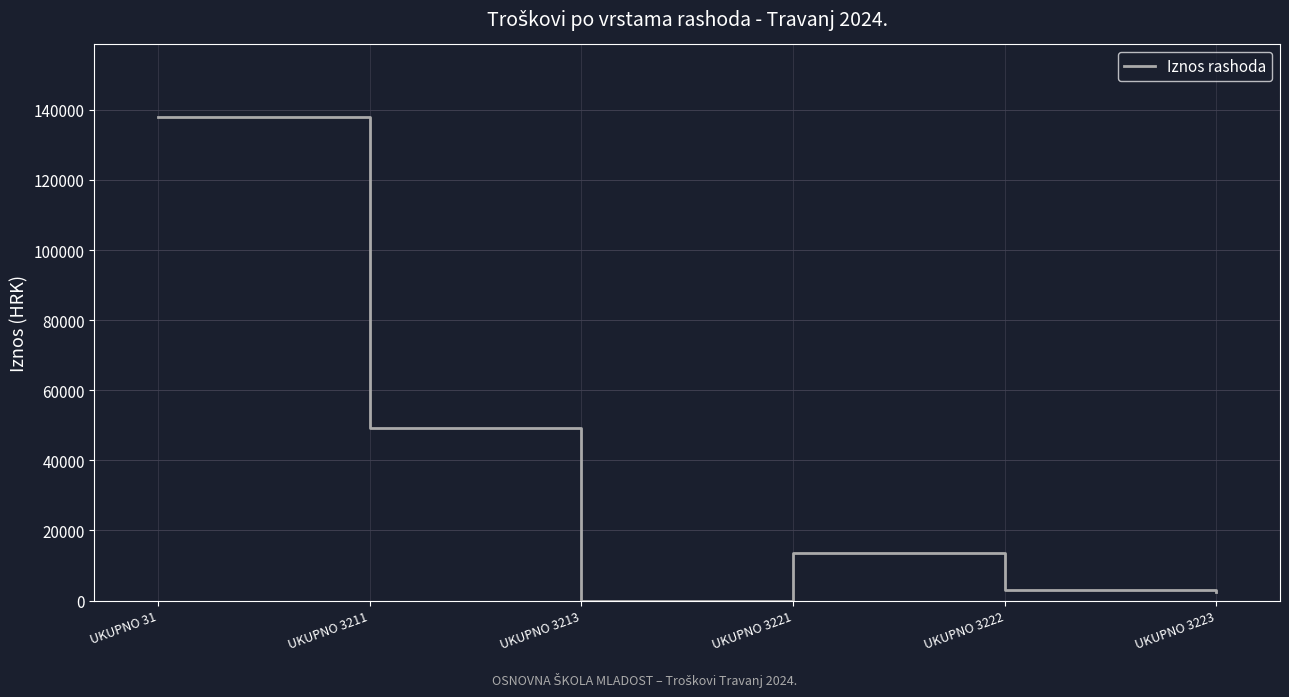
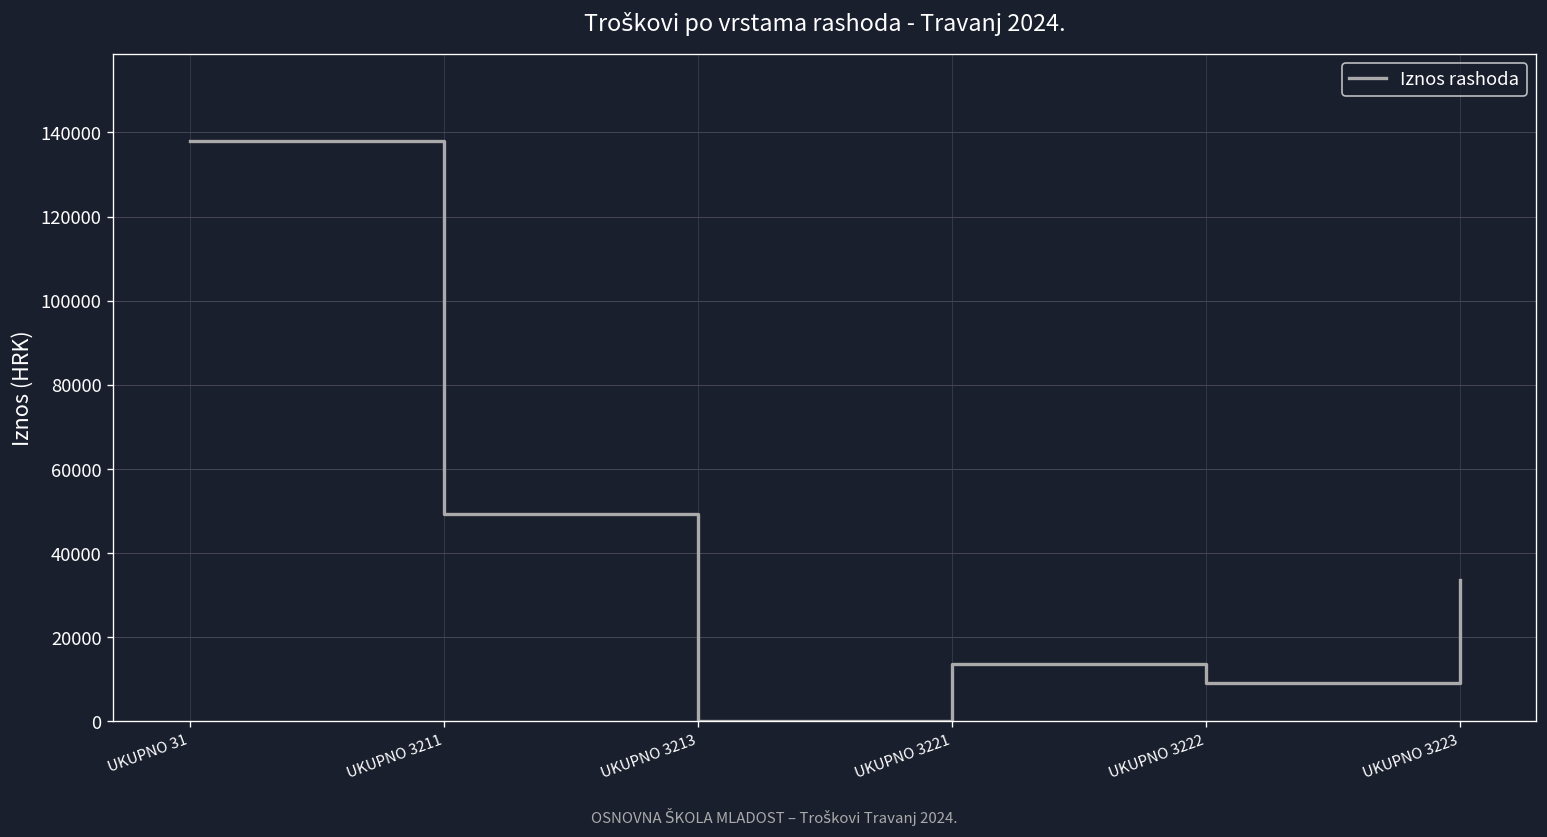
  {
    "UKUPNO 31": 138000,
    "UKUPNO 3211": 49000,
    "UKUPNO 3213": 0,
    "UKUPNO 3221": 14000,
-   "UKUPNO 3222": 3000,
-   "UKUPNO 3223": 2000
+   "UKUPNO 3222": 9000,
+   "UKUPNO 3223": 34000
  }
